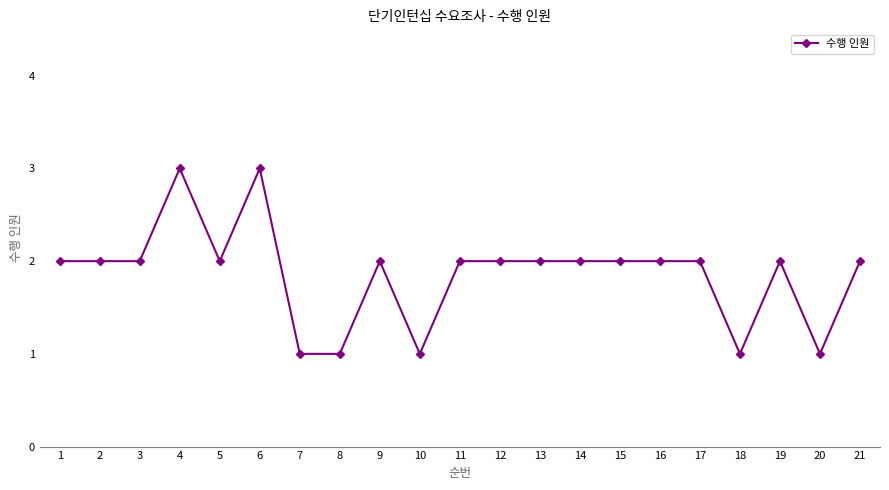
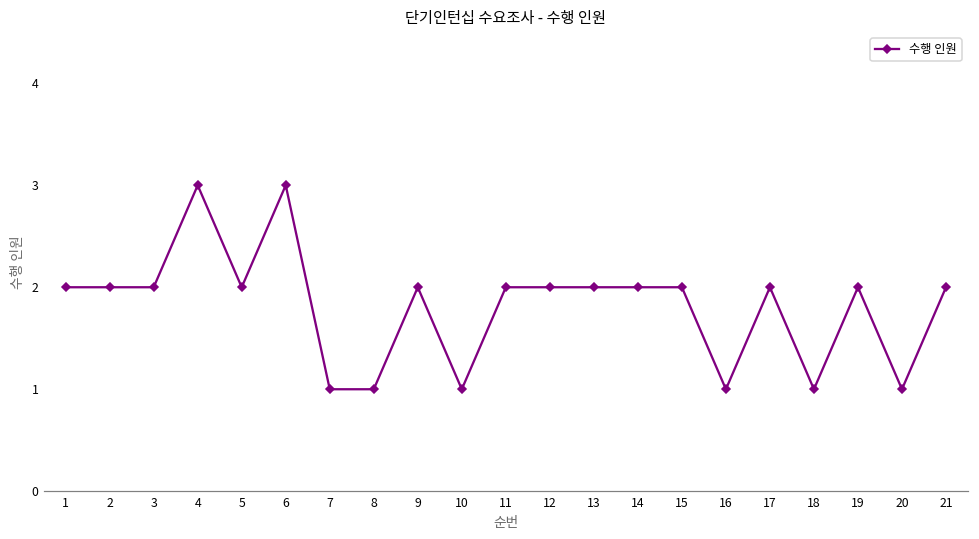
  {
    "1": 2,
    "2": 2,
    "3": 2,
    "4": 3,
    "5": 2,
    "6": 3,
    "7": 1,
    "8": 1,
    "9": 2,
    "10": 1,
    "11": 2,
    "12": 2,
    "13": 2,
    "14": 2,
    "15": 2,
-   "16": 2,
+   "16": 1,
    "17": 2,
    "18": 1,
    "19": 2,
    "20": 1,
    "21": 2
  }
